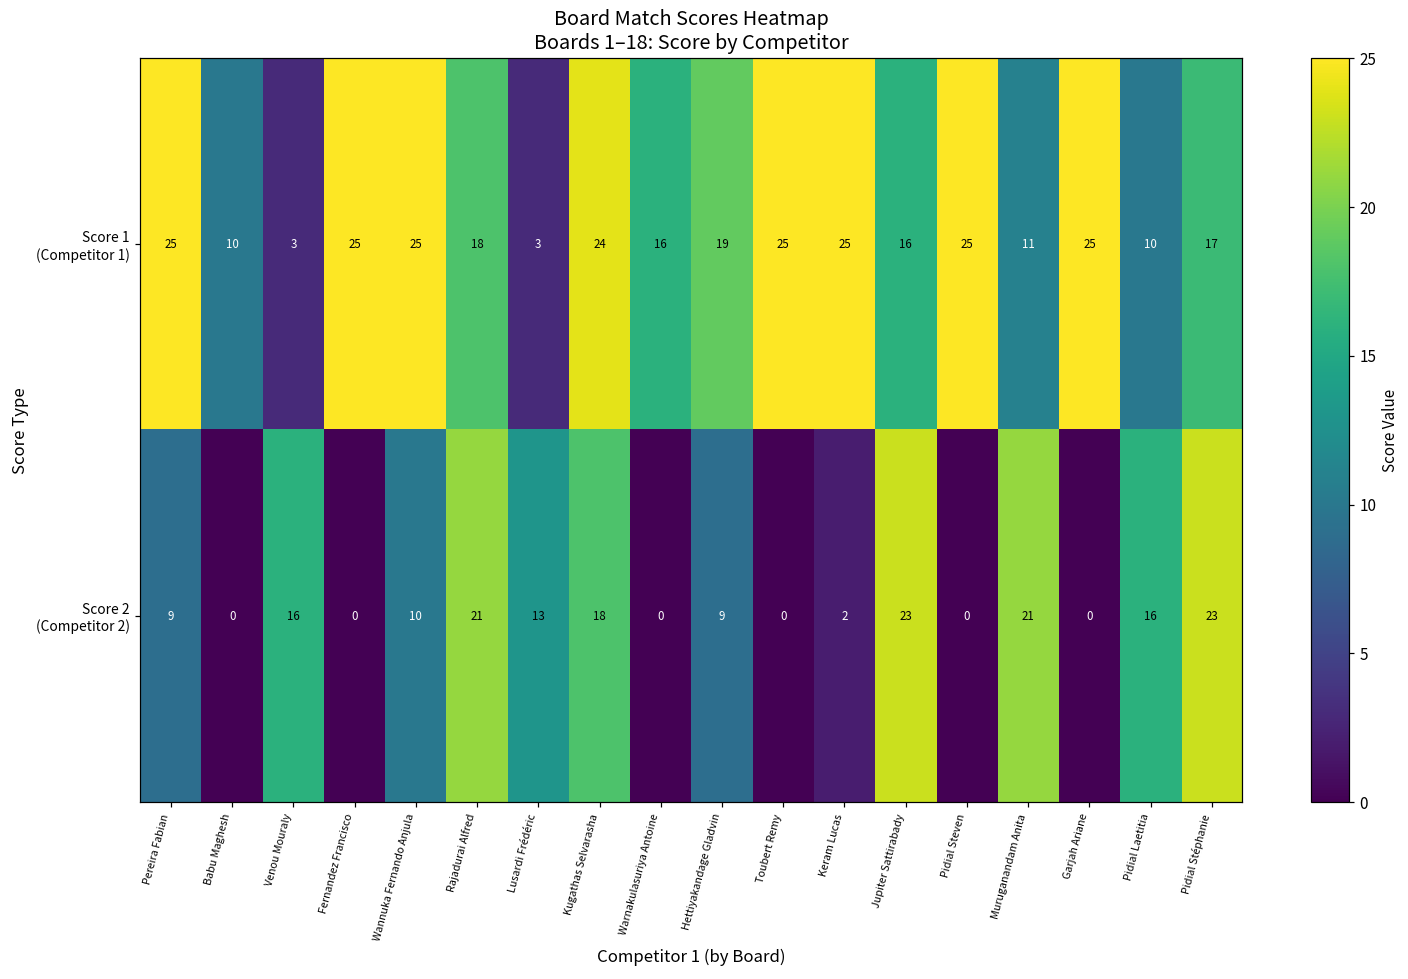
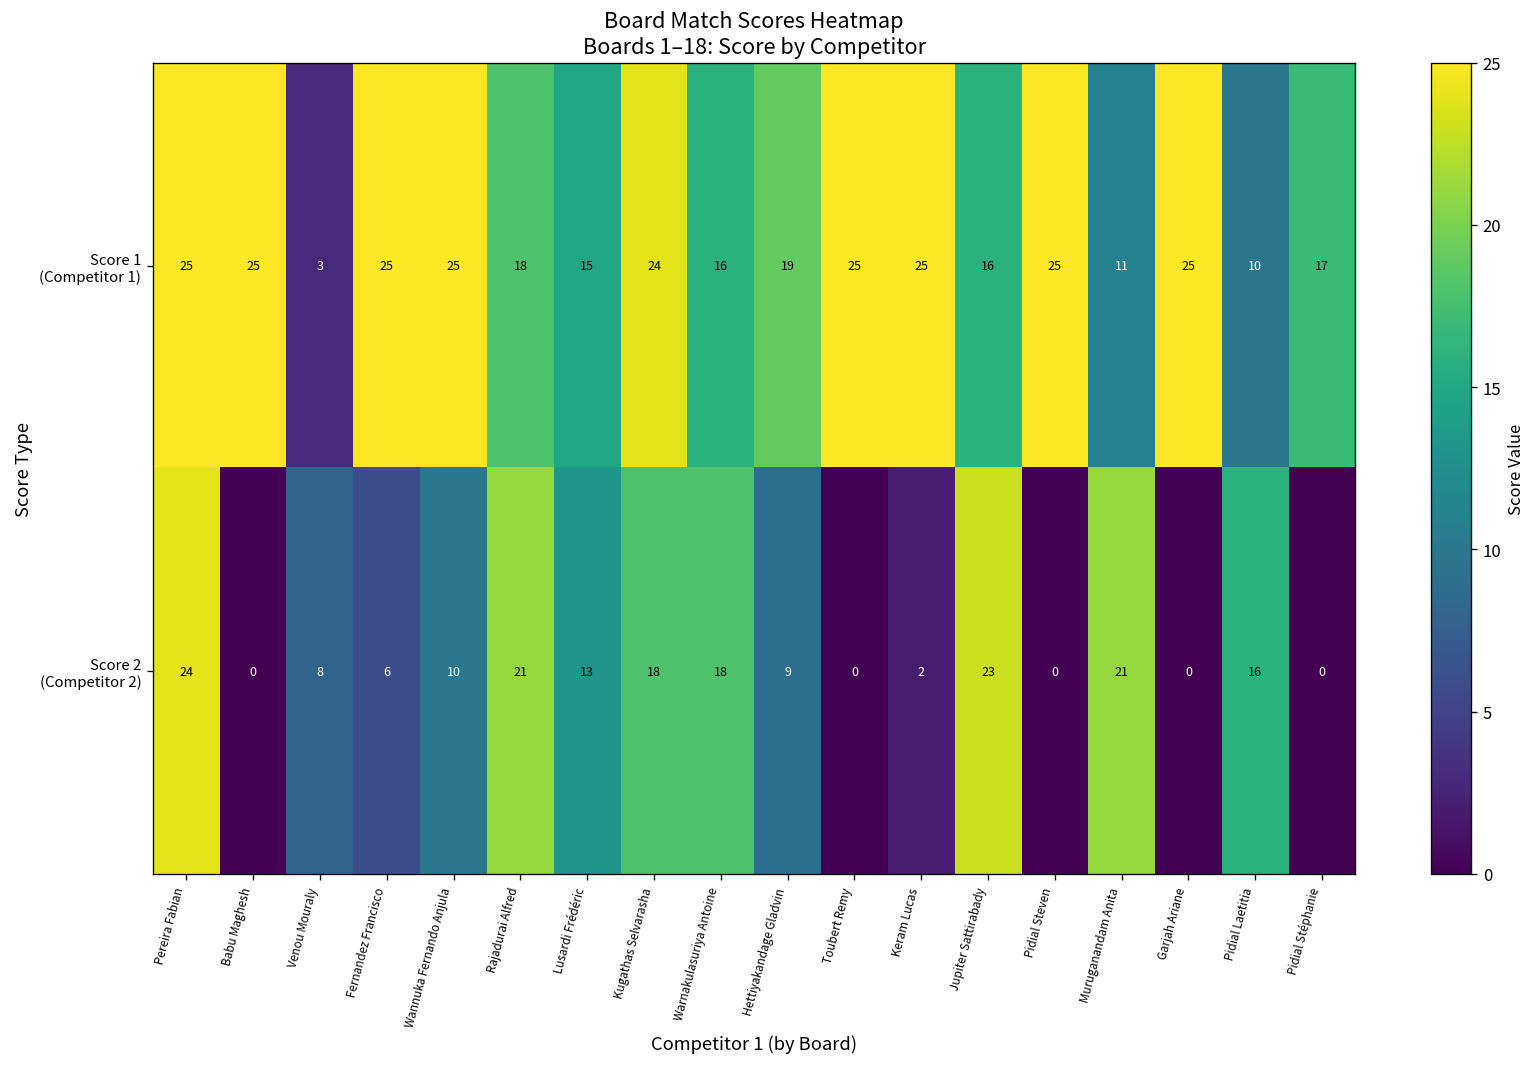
  {
    "Score 1 (Competitor 1)": {
      "Pereira Fabian": 25,
-     "Babu Maghesh": 10,
+     "Babu Maghesh": 25,
      "Venou Mouraly": 3,
      "Fernandez Francisco": 25,
      "Wannuka Fernando Anjula": 25,
      "Rajadurai Alfred": 18,
-     "Lusardi Frédéric": 3,
+     "Lusardi Frédéric": 15,
      "Kugathas Selvarasha": 24,
      "Warnakulasuriya Antoine": 16,
      "Hettiyakandage Gladvin": 19,
      "Toubert Remy": 25,
      "Keram Lucas": 25,
      "Jupiter Sattirabady": 16,
      "Pidial Steven": 25,
      "Muruganandam Anita": 11,
      "Garjah Ariane": 25,
      "Pidial Laetitia": 10,
      "Pidial Stéphanie": 17
    },
    "Score 2 (Competitor 2)": {
-     "Pereira Fabian": 9,
+     "Pereira Fabian": 24,
      "Babu Maghesh": 0,
-     "Venou Mouraly": 16,
-     "Fernandez Francisco": 0,
+     "Venou Mouraly": 8,
+     "Fernandez Francisco": 6,
      "Wannuka Fernando Anjula": 10,
      "Rajadurai Alfred": 21,
      "Lusardi Frédéric": 13,
      "Kugathas Selvarasha": 18,
-     "Warnakulasuriya Antoine": 0,
+     "Warnakulasuriya Antoine": 18,
      "Hettiyakandage Gladvin": 9,
      "Toubert Remy": 0,
      "Keram Lucas": 2,
      "Jupiter Sattirabady": 23,
      "Pidial Steven": 0,
      "Muruganandam Anita": 21,
      "Garjah Ariane": 0,
      "Pidial Laetitia": 16,
-     "Pidial Stéphanie": 23
+     "Pidial Stéphanie": 0
    }
  }
